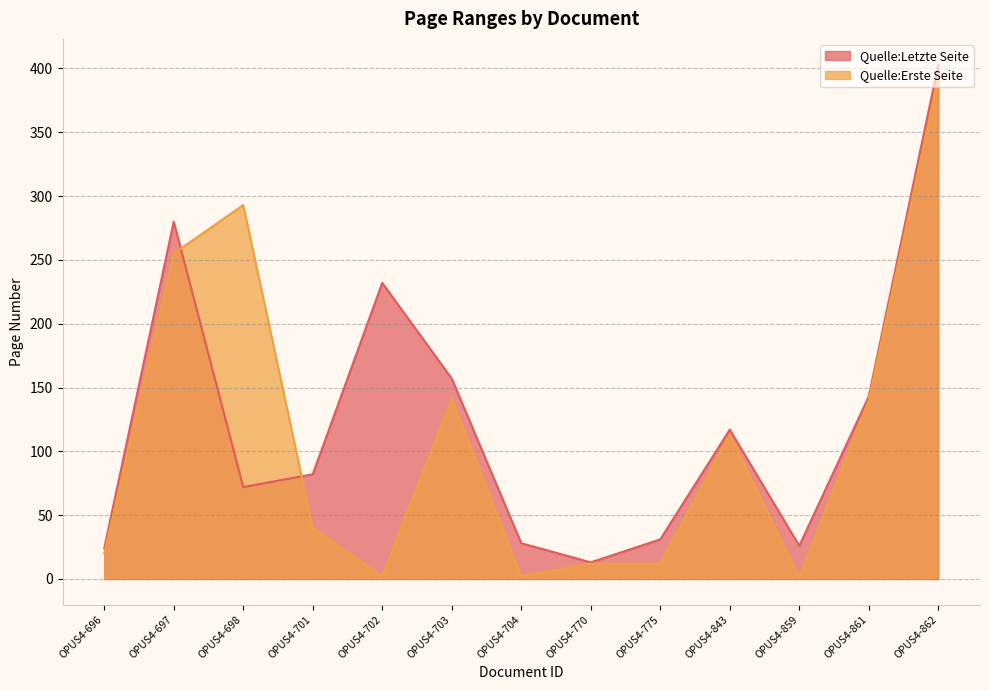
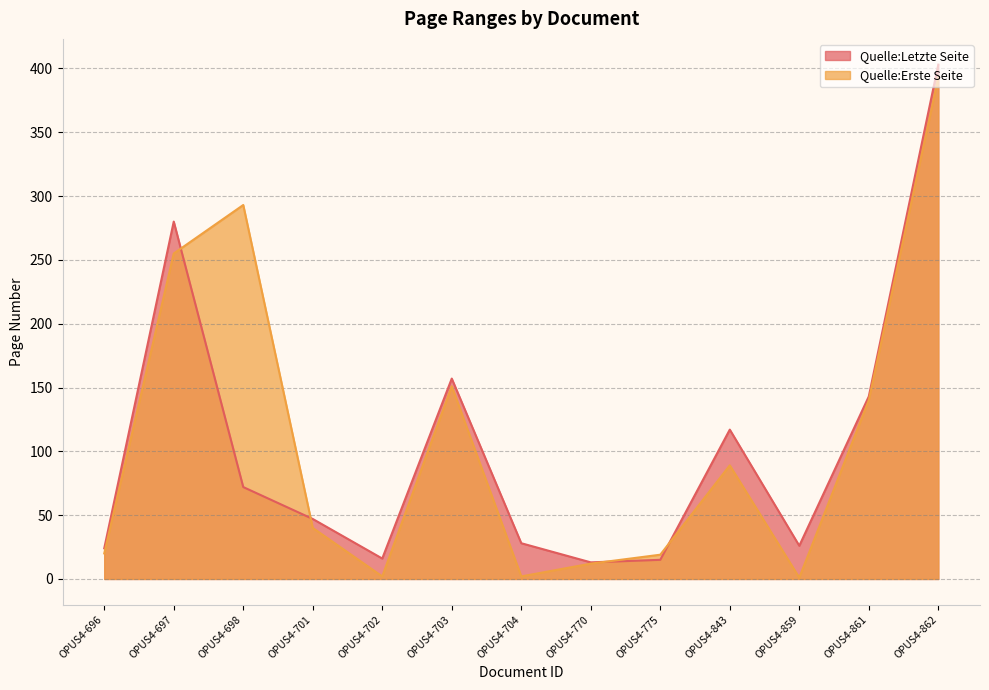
  {
    "Quelle:Letzte Seite": {
      "OPUS4-696": 24,
      "OPUS4-697": 280,
      "OPUS4-698": 72,
-     "OPUS4-701": 82,
-     "OPUS4-702": 232,
+     "OPUS4-701": 47,
+     "OPUS4-702": 16,
      "OPUS4-703": 157,
      "OPUS4-704": 28,
-     "OPUS4-775": 31,
+     "OPUS4-775": 15,
      "OPUS4-843": 117,
      "OPUS4-859": 26,
      "OPUS4-861": 143
    },
    "Quelle:Erste Seite": {
      "OPUS4-696": 20,
      "OPUS4-697": 255,
      "OPUS4-698": 293,
      "OPUS4-701": 40,
      "OPUS4-702": 2,
-     "OPUS4-703": 141,
+     "OPUS4-703": 151,
      "OPUS4-704": 2,
-     "OPUS4-775": 12,
-     "OPUS4-843": 113,
+     "OPUS4-775": 19,
+     "OPUS4-843": 89,
      "OPUS4-859": 1,
      "OPUS4-861": 140
    }
  }
